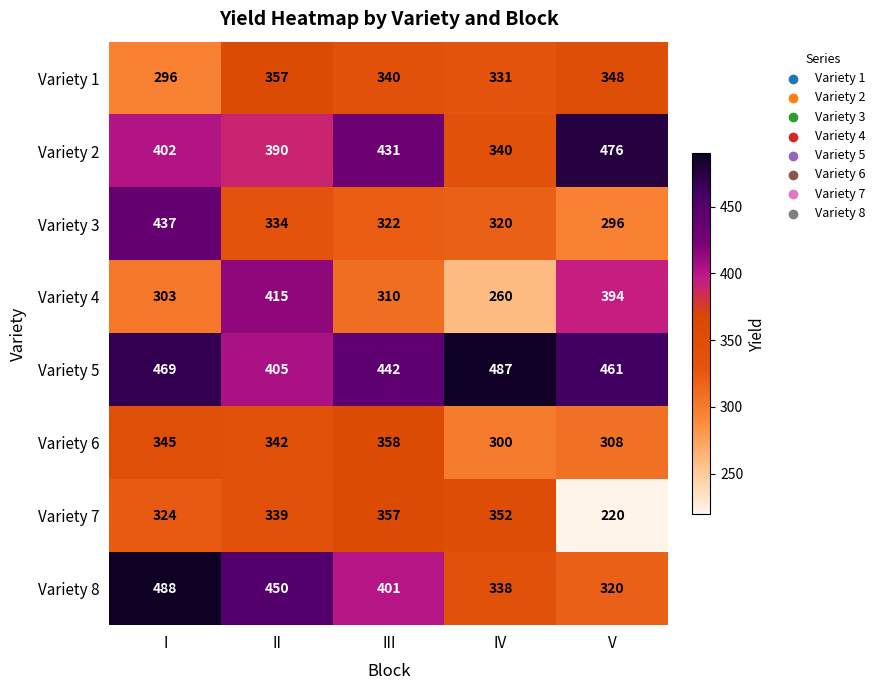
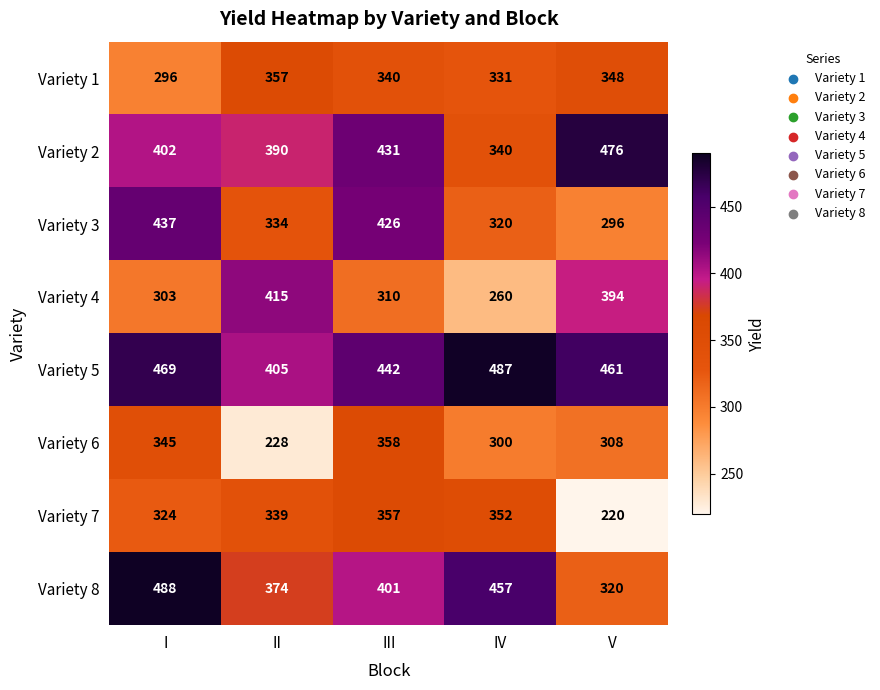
  {
    "Variety 1": {
      "I": 296,
      "II": 357,
      "III": 340,
      "IV": 331,
      "V": 348
    },
    "Variety 2": {
      "I": 402,
      "II": 390,
      "III": 431,
      "IV": 340,
      "V": 476
    },
    "Variety 3": {
      "I": 437,
      "II": 334,
-     "III": 322,
+     "III": 426,
      "IV": 320,
      "V": 296
    },
    "Variety 4": {
      "I": 303,
      "II": 415,
      "III": 310,
      "IV": 260,
      "V": 394
    },
    "Variety 5": {
      "I": 469,
      "II": 405,
      "III": 442,
      "IV": 487,
      "V": 461
    },
    "Variety 6": {
      "I": 345,
-     "II": 342,
+     "II": 228,
      "III": 358,
      "IV": 300,
      "V": 308
    },
    "Variety 7": {
      "I": 324,
      "II": 339,
      "III": 357,
      "IV": 352,
      "V": 220
    },
    "Variety 8": {
      "I": 488,
-     "II": 450,
+     "II": 374,
      "III": 401,
-     "IV": 338,
+     "IV": 457,
      "V": 320
    }
  }
